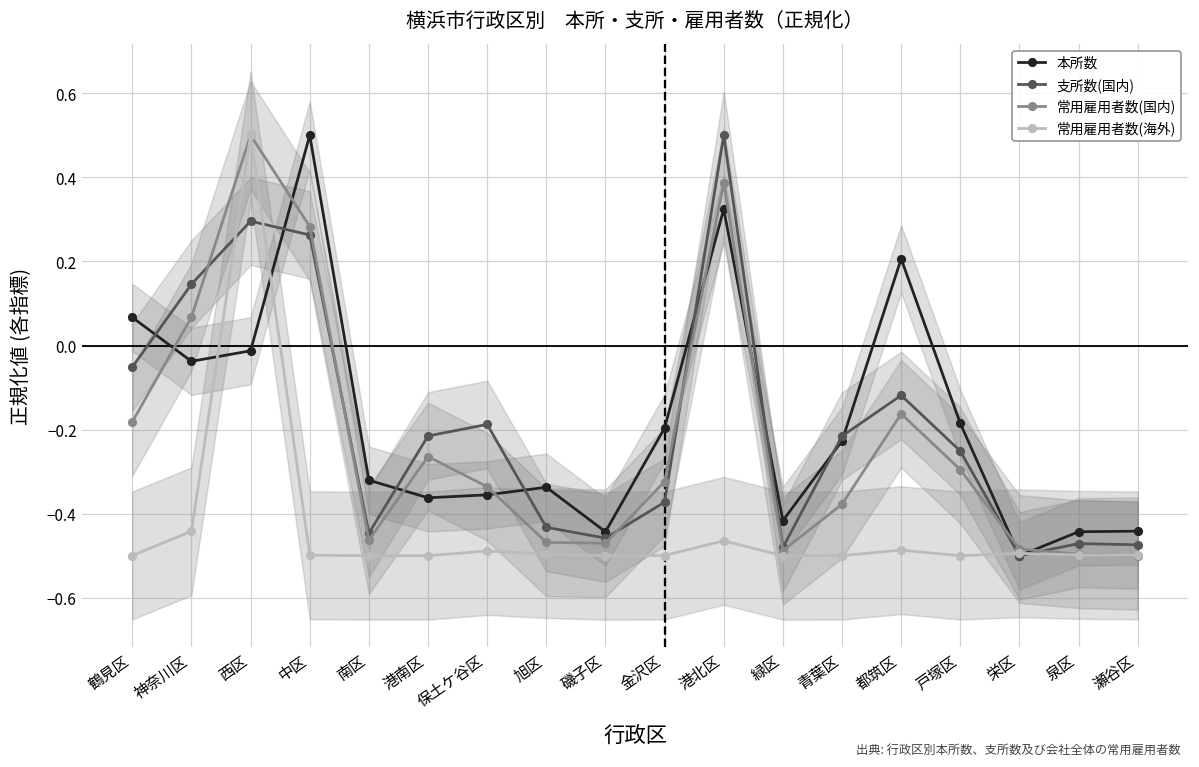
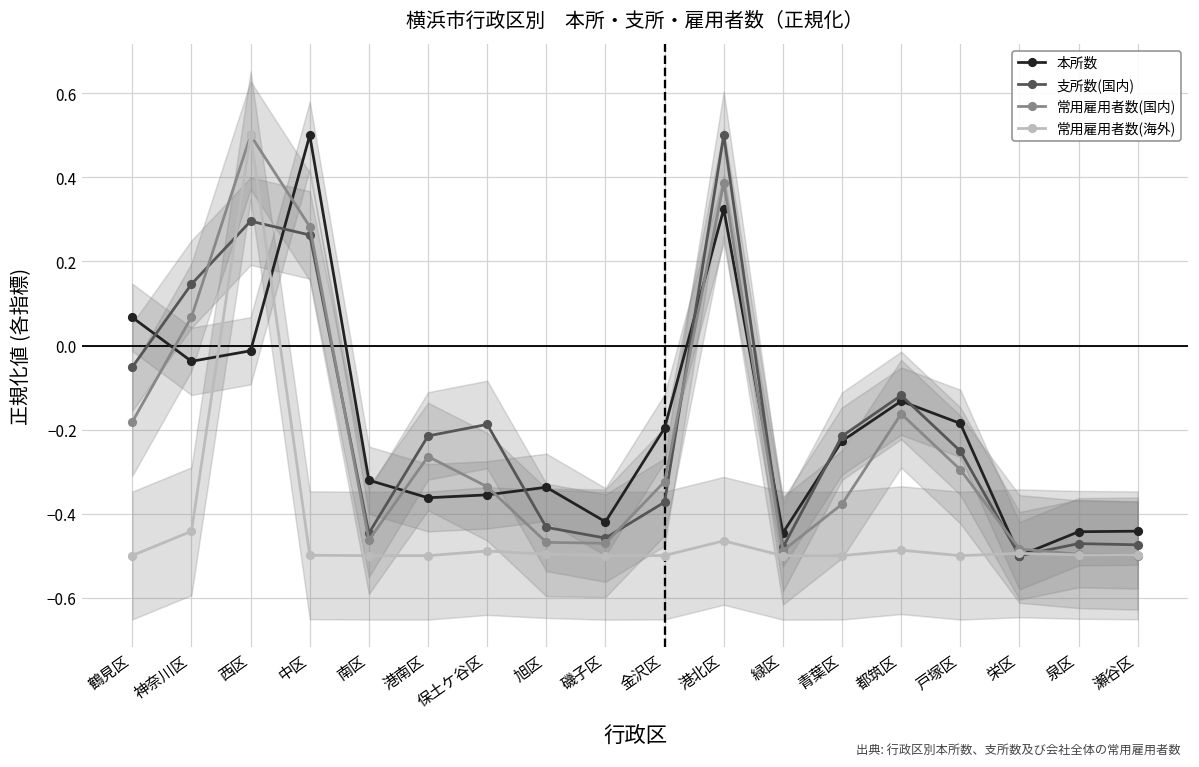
  {
    "本所数": {
      "鶴見区": 0.07,
      "神奈川区": -0.04,
      "西区": -0.01,
      "中区": 0.50,
      "南区": -0.32,
      "港南区": -0.36,
      "保土ケ谷区": -0.36,
-     "磯子区": -0.44,
+     "磯子区": -0.42,
      "港北区": 0.32,
-     "緑区": -0.42,
+     "緑区": -0.45,
      "青葉区": -0.23,
-     "都筑区": 0.21,
+     "都筑区": -0.13,
      "戸塚区": -0.19,
      "泉区": -0.44,
      "瀬谷区": -0.44
    },
    "支所数(国内)": {
      "神奈川区": 0.15,
      "西区": 0.30,
      "中区": 0.26,
      "南区": -0.45,
      "港南区": -0.22,
      "保土ケ谷区": -0.19,
      "旭区": -0.43,
      "磯子区": -0.46,
      "金沢区": -0.37,
      "港北区": 0.50,
      "緑区": -0.48,
      "青葉区": -0.22,
      "都筑区": -0.12,
      "戸塚区": -0.25,
      "泉区": -0.47,
      "瀬谷区": -0.47
    },
    "常用雇用者数(海外)": {
      "鶴見区": -0.50,
      "神奈川区": -0.44,
      "中区": -0.50,
      "南区": -0.50,
      "港南区": -0.50,
      "保土ケ谷区": -0.49,
      "旭区": -0.50,
      "磯子区": -0.50,
      "金沢区": -0.50,
      "港北区": -0.46,
      "緑区": -0.50,
      "青葉区": -0.50,
      "都筑区": -0.49,
      "戸塚区": -0.50
    }
  }
